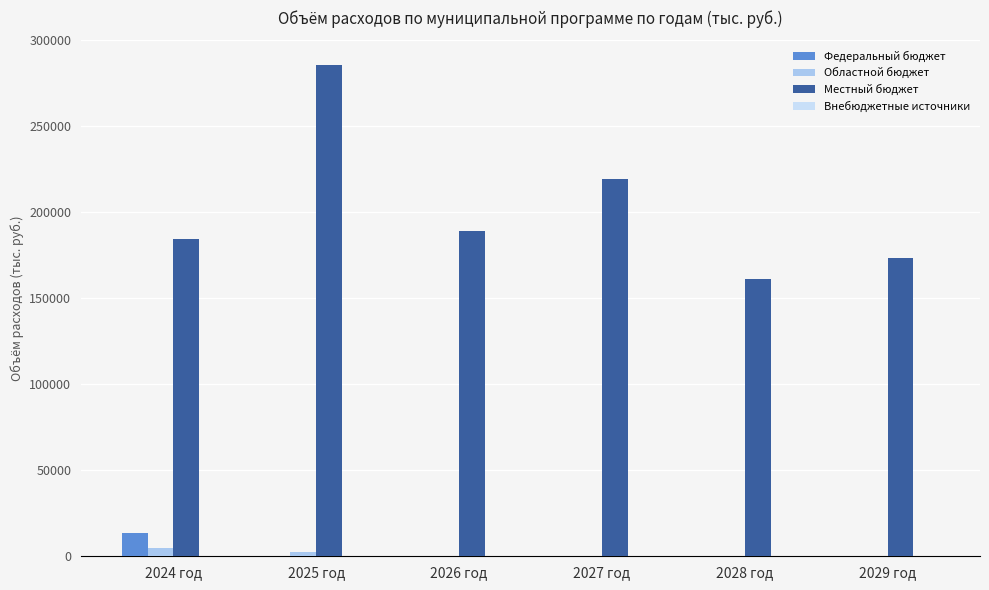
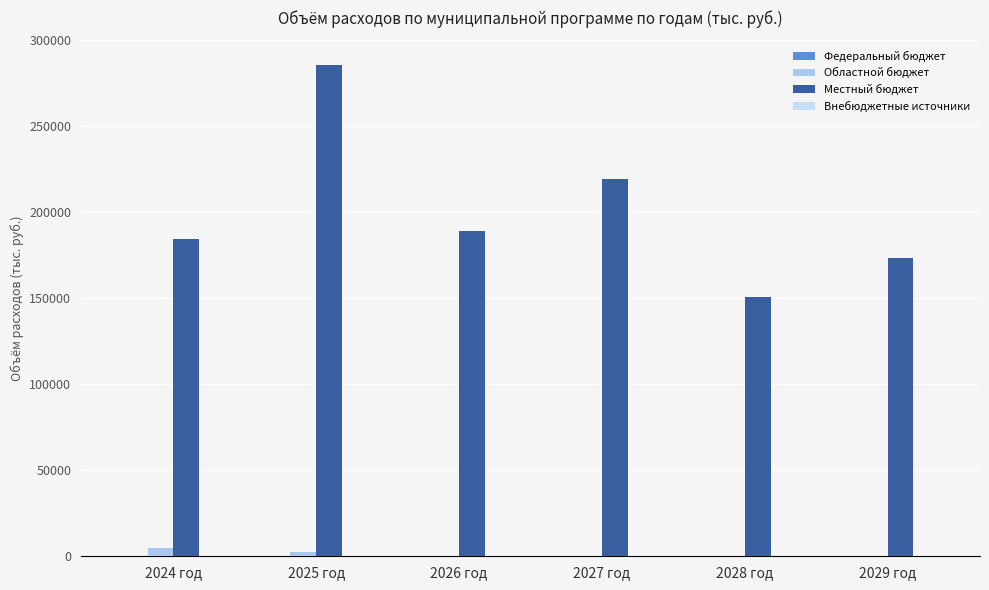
  {
    "Федеральный бюджет": {
-     "2024 год": 13000,
+     "2024 год": 0,
      "2025 год": 0,
      "2026 год": 0,
      "2027 год": 0,
      "2028 год": 0,
      "2029 год": 0
    },
    "Местный бюджет": {
      "2024 год": 185000,
      "2025 год": 286000,
      "2026 год": 189000,
      "2027 год": 219000,
-     "2028 год": 161000,
+     "2028 год": 151000,
      "2029 год": 173000
    }
  }
